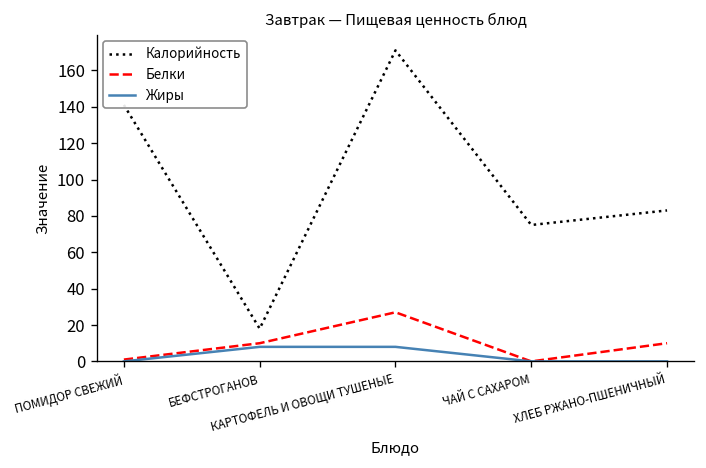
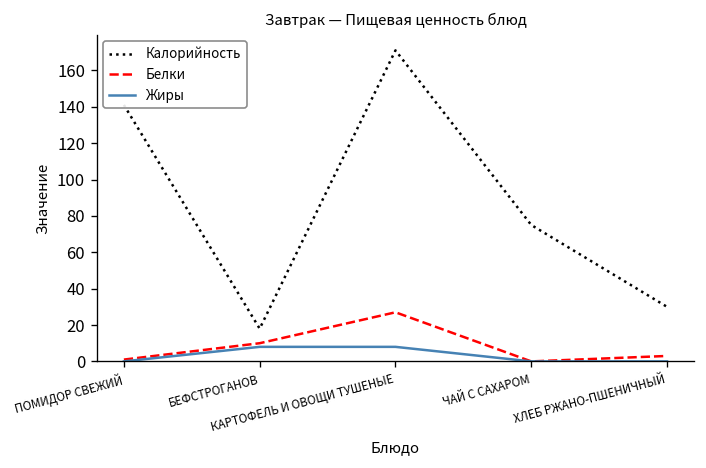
  {
    "Калорийность": {
      "ПОМИДОР СВЕЖИЙ": 141,
      "БЕФСТРОГАНОВ": 18,
      "КАРТОФЕЛЬ И ОВОЩИ ТУШЕНЫЕ": 171,
      "ЧАЙ С САХАРОМ": 75,
-     "ХЛЕБ РЖАНО-ПШЕНИЧНЫЙ": 83
+     "ХЛЕБ РЖАНО-ПШЕНИЧНЫЙ": 30
    },
    "Белки": {
      "БЕФСТРОГАНОВ": 10,
      "КАРТОФЕЛЬ И ОВОЩИ ТУШЕНЫЕ": 27,
-     "ХЛЕБ РЖАНО-ПШЕНИЧНЫЙ": 10
+     "ХЛЕБ РЖАНО-ПШЕНИЧНЫЙ": 3
    },
    "Жиры": {
      "БЕФСТРОГАНОВ": 8,
      "КАРТОФЕЛЬ И ОВОЩИ ТУШЕНЫЕ": 8,
      "ХЛЕБ РЖАНО-ПШЕНИЧНЫЙ": 0
    }
  }
